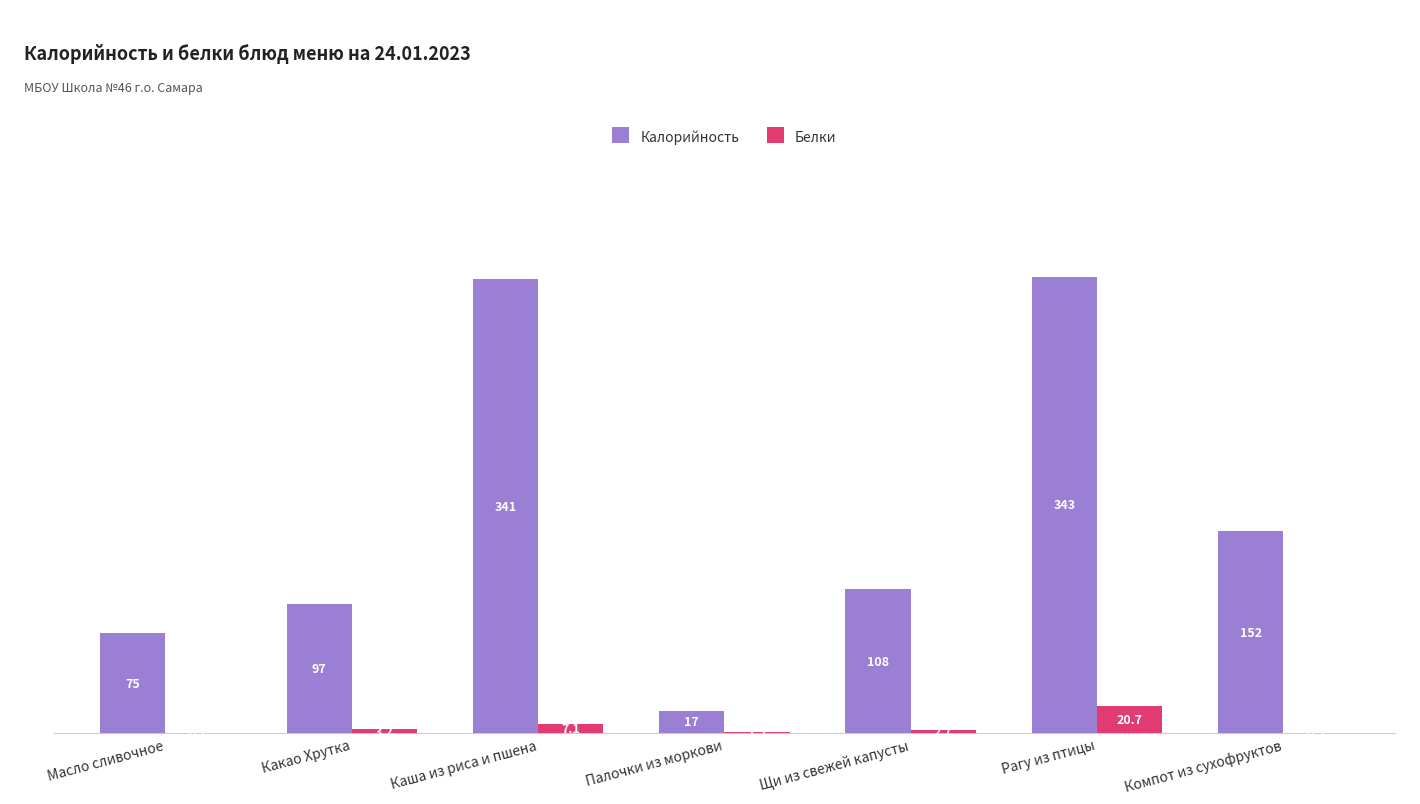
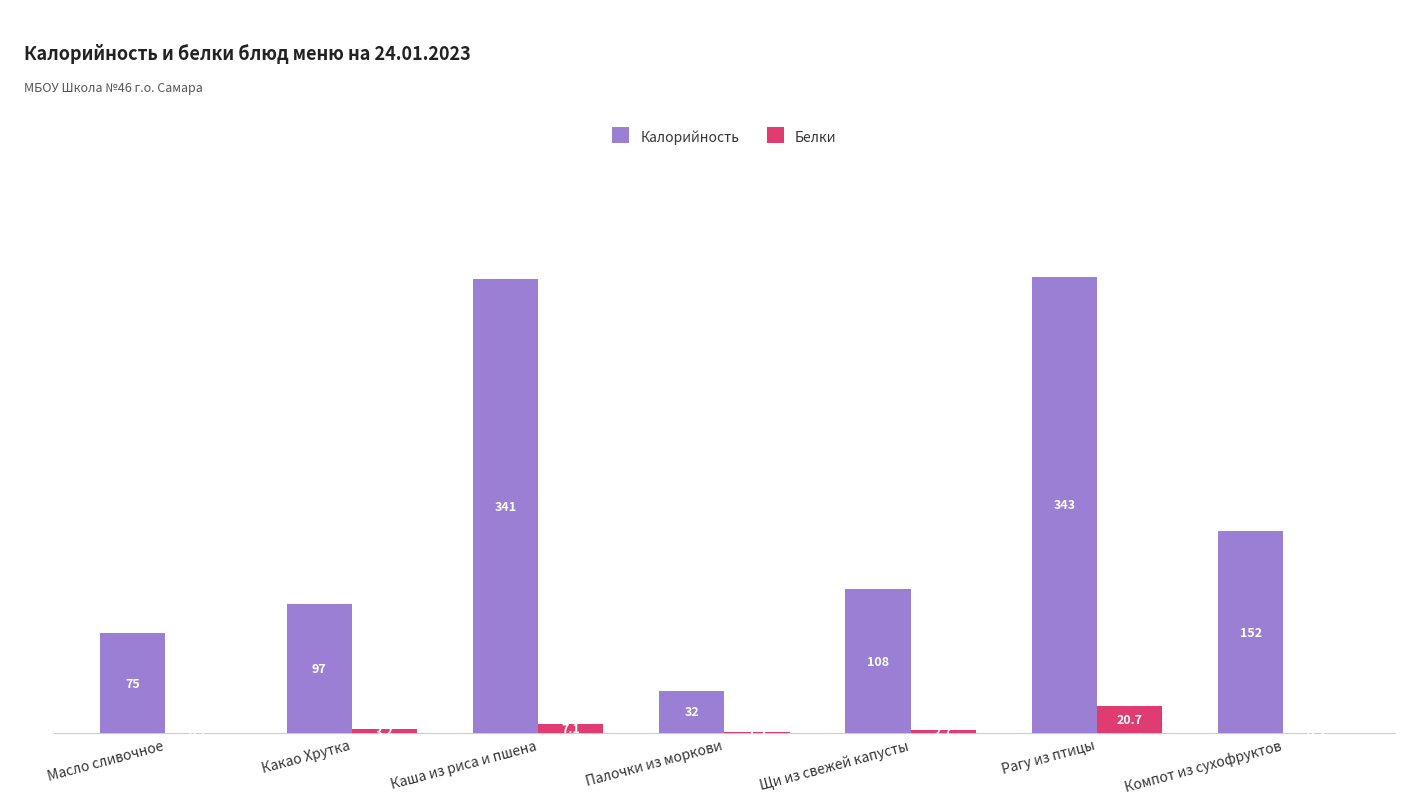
  {
    "Калорийность": {
      "Масло сливочное": 75,
      "Какао Хрутка": 97,
      "Каша из риса и пшена": 341,
-     "Палочки из моркови": 17,
+     "Палочки из моркови": 32,
      "Щи из свежей капусты": 108,
      "Рагу из птицы": 343,
      "Компот из сухофруктов": 152
    },
    "Белки": {
      "Каша из риса и пшена": 7.1,
      "Рагу из птицы": 20.7
    }
  }
